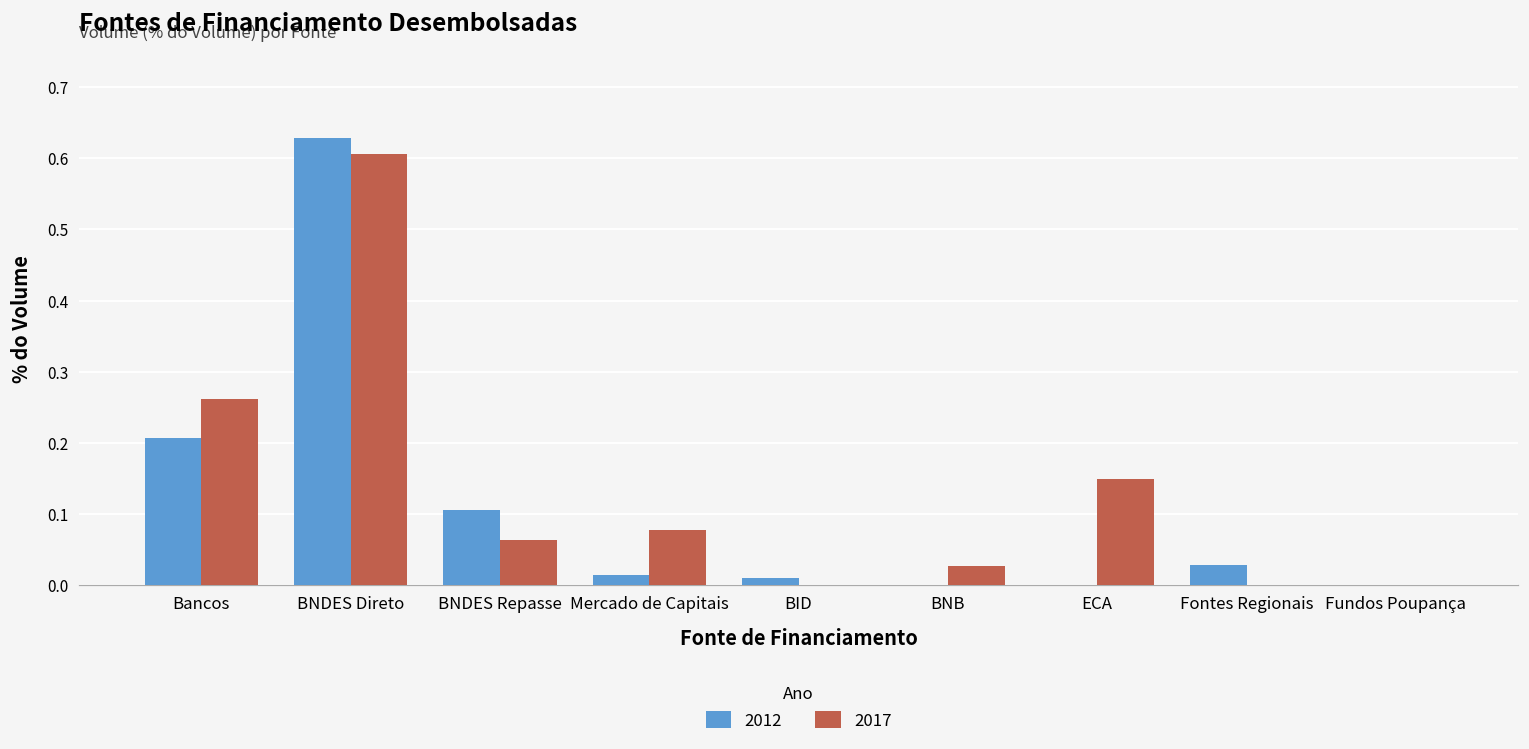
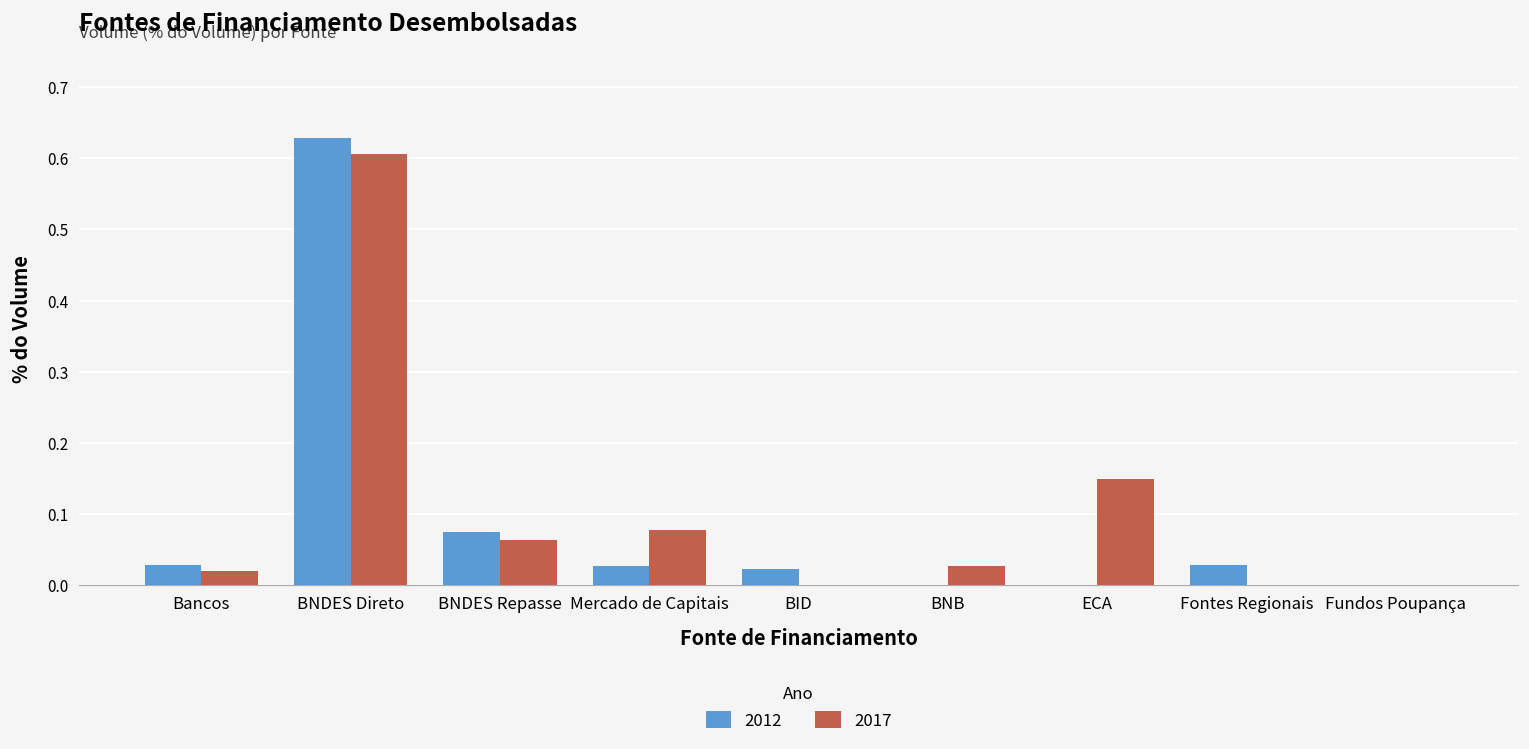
  {
    "2012": {
-     "Bancos": 0.21,
+     "Bancos": 0.03,
      "BNDES Direto": 0.63,
-     "BNDES Repasse": 0.11,
-     "Mercado de Capitais": 0.01,
-     "BID": 0.01,
+     "BNDES Repasse": 0.08,
+     "Mercado de Capitais": 0.03,
+     "BID": 0.02,
      "BNB": 0.00,
      "ECA": 0.00,
      "Fontes Regionais": 0.03,
      "Fundos Poupança": 0.00
    },
    "2017": {
-     "Bancos": 0.26,
+     "Bancos": 0.02,
      "BNDES Direto": 0.61,
      "BNDES Repasse": 0.06,
      "Mercado de Capitais": 0.08,
      "BID": 0.00,
      "BNB": 0.03,
      "ECA": 0.15,
      "Fontes Regionais": 0.00,
      "Fundos Poupança": 0.00
    }
  }
